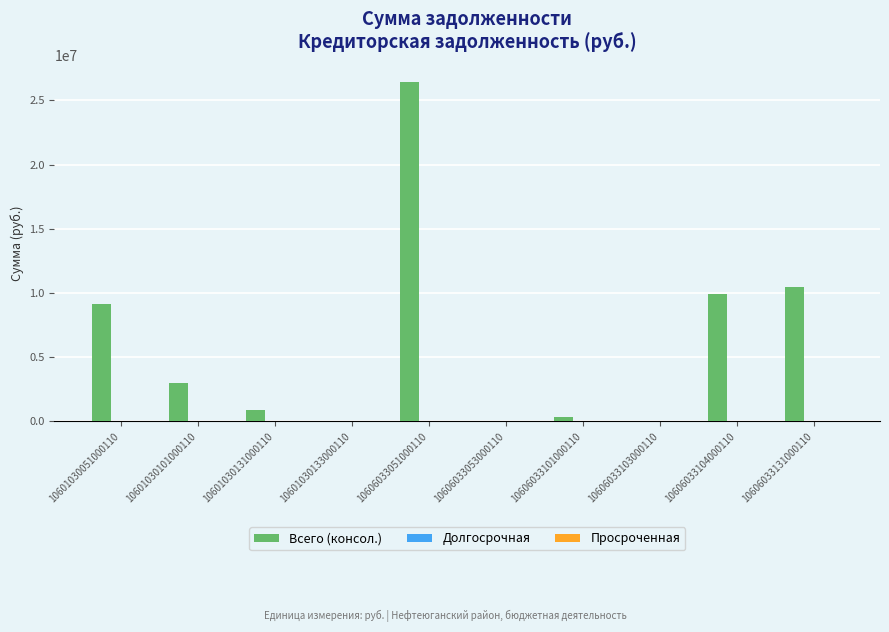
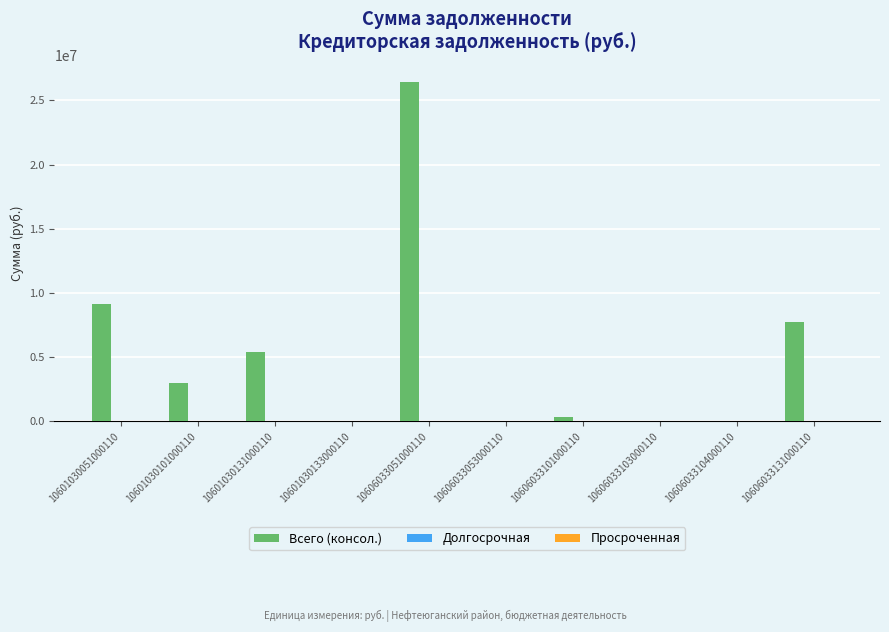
  {
    "Всего (консол.)": {
      "10601030051000110": 9100000,
      "10601030101000110": 3000000,
-     "10601030131000110": 900000,
+     "10601030131000110": 5400000,
      "10606033051000110": 26500000,
      "10606033101000110": 300000,
-     "10606033104000110": 9900000,
-     "10606033131000110": 10500000
+     "10606033104000110": 0,
+     "10606033131000110": 7800000
    },
    "Долгосрочная": {
      "10601030051000110": 0,
      "10601030101000110": 0,
      "10601030131000110": 0,
      "10601030133000110": 0,
      "10606033051000110": 0,
      "10606033053000110": 0,
      "10606033101000110": 0,
      "10606033103000110": 0,
      "10606033104000110": 0,
      "10606033131000110": 0
    },
    "Просроченная": {
      "10601030051000110": 0,
      "10601030101000110": 0,
      "10601030131000110": 0,
      "10601030133000110": 0,
      "10606033051000110": 0,
      "10606033053000110": 0,
      "10606033101000110": 0,
      "10606033103000110": 0,
      "10606033104000110": 0,
      "10606033131000110": 0
    }
  }
